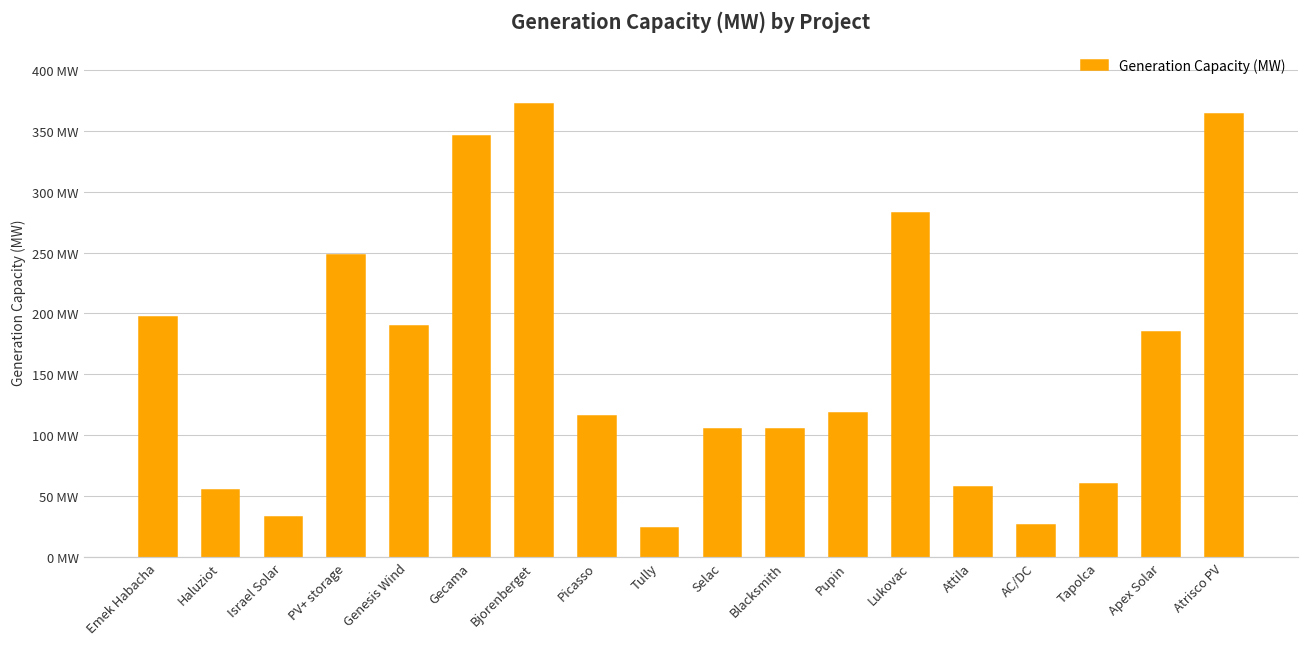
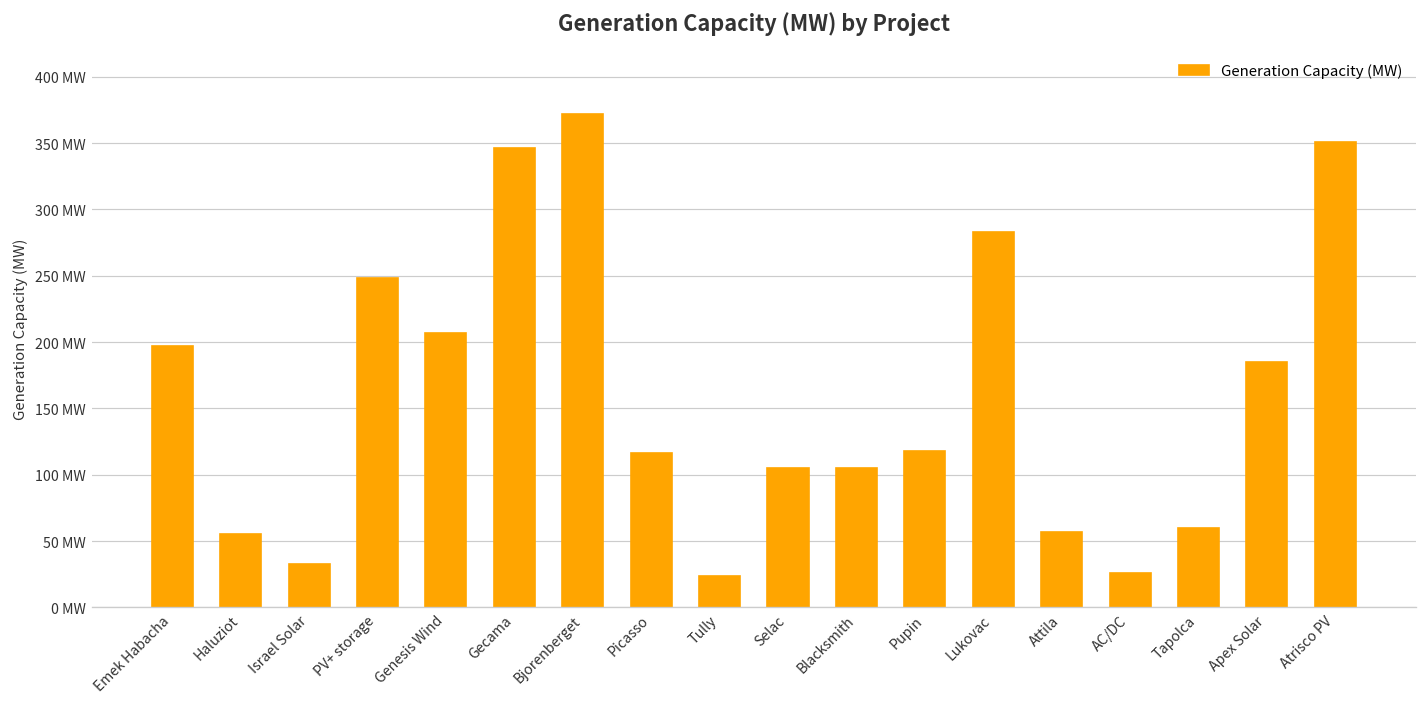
  {
    "Emek Habacha": "197 MW",
    "Haluziot": "55 MW",
    "Israel Solar": "33 MW",
    "PV+ storage": "248 MW",
-   "Genesis Wind": "190 MW",
+   "Genesis Wind": "207 MW",
    "Gecama": "346 MW",
    "Bjorenberget": "372 MW",
    "Picasso": "116 MW",
    "Tully": "24 MW",
    "Selac": "105 MW",
    "Blacksmith": "105 MW",
    "Pupin": "118 MW",
    "Lukovac": "283 MW",
    "Attila": "57 MW",
    "AC/DC": "26 MW",
    "Tapolca": "60 MW",
    "Apex Solar": "185 MW",
-   "Atrisco PV": "364 MW"
+   "Atrisco PV": "351 MW"
  }
